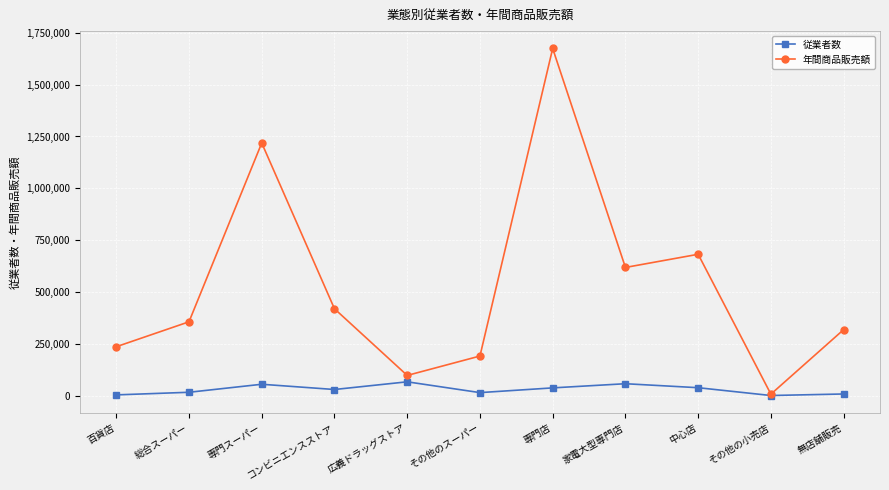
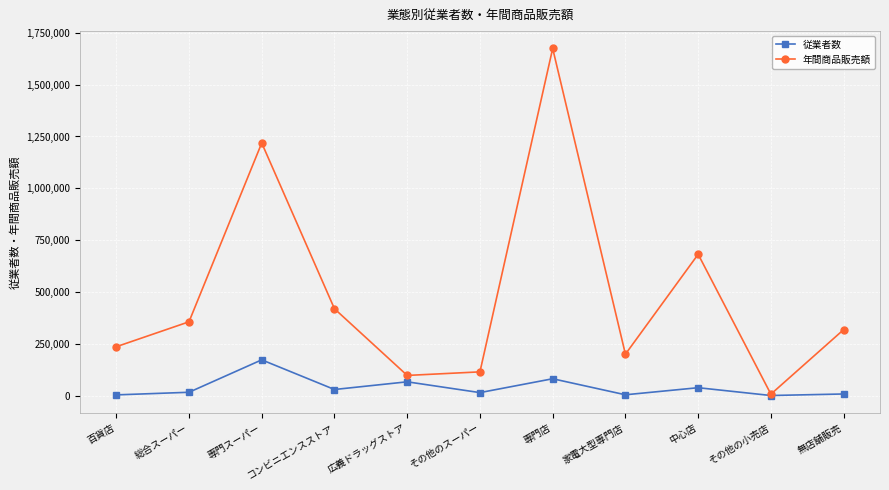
  {
    "従業者数": {
      "百貨店": "0",
      "総合スーパー": "20,000",
-     "専門スーパー": "50,000",
+     "専門スーパー": "170,000",
      "コンビニエンスストア": "30,000",
      "広義ドラッグストア": "70,000",
      "その他のスーパー": "10,000",
-     "専門店": "40,000",
-     "家電大型専門店": "60,000",
+     "専門店": "80,000",
+     "家電大型専門店": "0",
      "中心店": "40,000",
      "無店舗販売": "10,000"
    },
    "年間商品販売額": {
      "百貨店": "240,000",
      "総合スーパー": "360,000",
      "専門スーパー": "1,220,000",
      "コンビニエンスストア": "420,000",
      "広義ドラッグストア": "100,000",
-     "その他のスーパー": "190,000",
+     "その他のスーパー": "110,000",
      "専門店": "1,670,000",
-     "家電大型専門店": "620,000",
+     "家電大型専門店": "200,000",
      "中心店": "680,000",
      "無店舗販売": "320,000"
    }
  }
